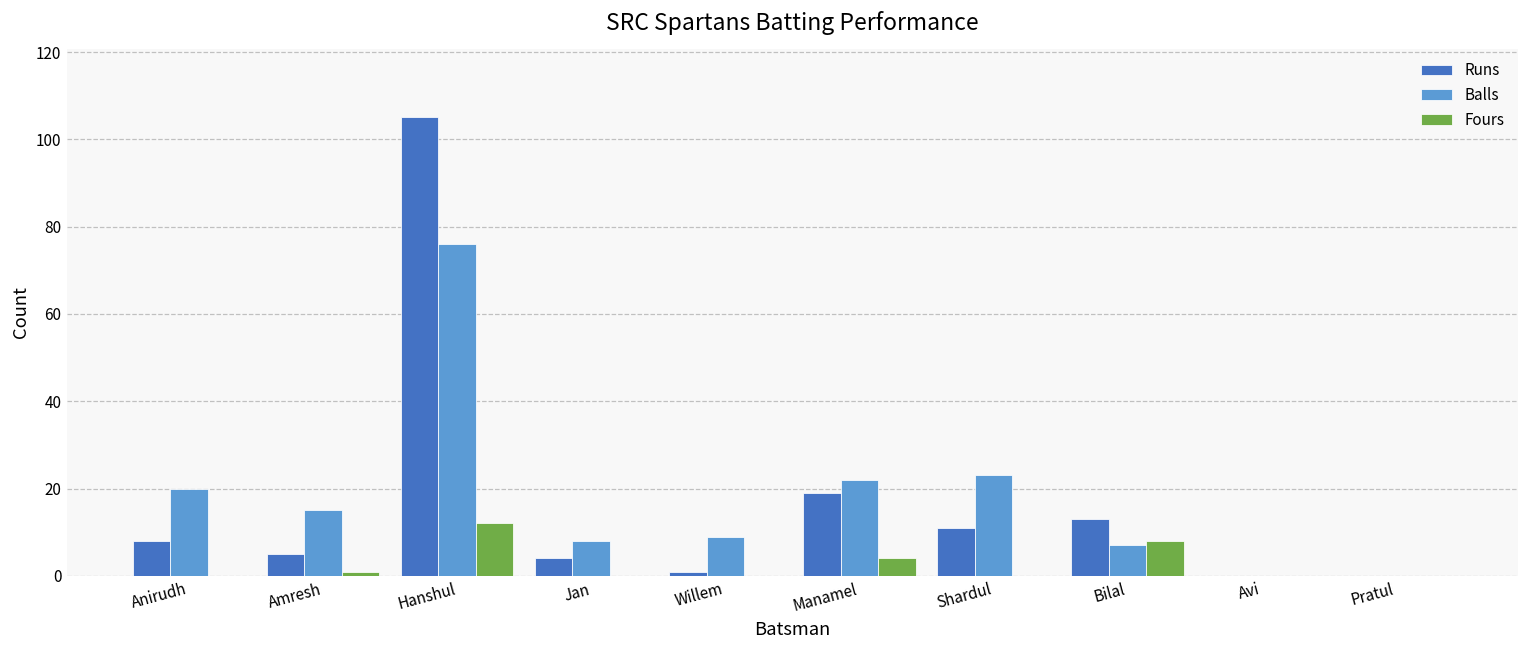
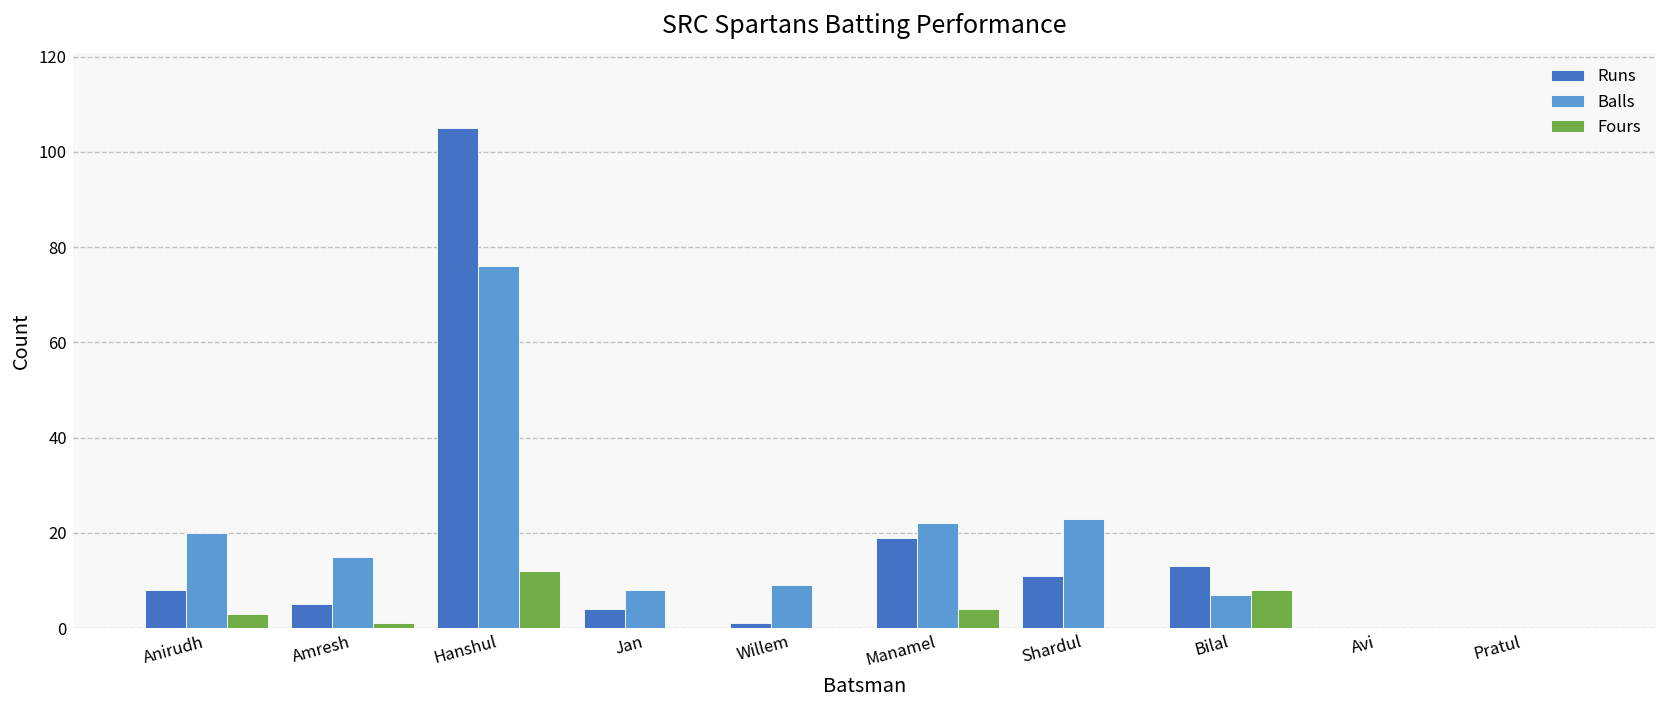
  {
    "Fours": {
-     "Anirudh": 0,
+     "Anirudh": 3,
      "Amresh": 1,
      "Hanshul": 12,
      "Jan": 0,
      "Willem": 0,
      "Manamel": 4,
      "Shardul": 0,
      "Bilal": 8,
      "Avi": 0,
      "Pratul": 0
    }
  }
